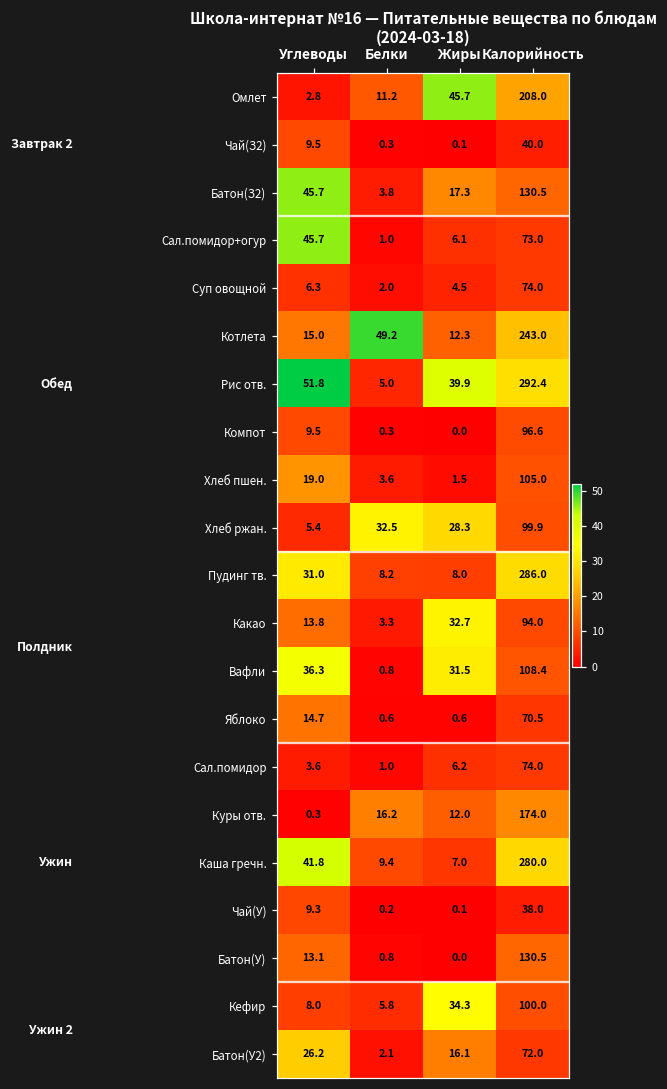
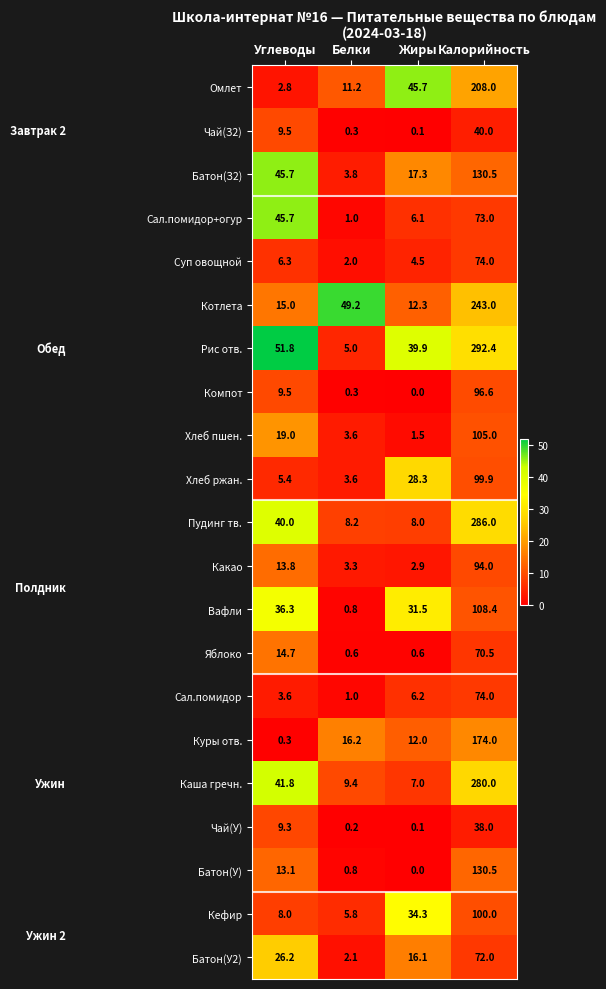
  {
    "Омлет": {
      "Углеводы": 2.8,
      "Белки": 11.2,
      "Жиры": 45.7,
      "Калорийность": 208.0
    },
    "Чай(З2)": {
      "Углеводы": 9.5,
      "Белки": 0.3,
      "Жиры": 0.1,
      "Калорийность": 40.0
    },
    "Батон(З2)": {
      "Углеводы": 45.7,
      "Белки": 3.8,
      "Жиры": 17.3,
      "Калорийность": 130.5
    },
    "Сал.помидор+огур": {
      "Углеводы": 45.7,
      "Белки": 1.0,
      "Жиры": 6.1,
      "Калорийность": 73.0
    },
    "Суп овощной": {
      "Углеводы": 6.3,
      "Белки": 2.0,
      "Жиры": 4.5,
      "Калорийность": 74.0
    },
    "Котлета": {
      "Углеводы": 15.0,
      "Белки": 49.2,
      "Жиры": 12.3,
      "Калорийность": 243.0
    },
    "Рис отв.": {
      "Углеводы": 51.8,
      "Белки": 5.0,
      "Жиры": 39.9,
      "Калорийность": 292.4
    },
    "Компот": {
      "Углеводы": 9.5,
      "Белки": 0.3,
      "Жиры": 0.0,
      "Калорийность": 96.6
    },
    "Хлеб пшен.": {
      "Углеводы": 19.0,
      "Белки": 3.6,
      "Жиры": 1.5,
      "Калорийность": 105.0
    },
    "Хлеб ржан.": {
      "Углеводы": 5.4,
-     "Белки": 32.5,
+     "Белки": 3.6,
      "Жиры": 28.3,
      "Калорийность": 99.9
    },
    "Пудинг тв.": {
-     "Углеводы": 31.0,
+     "Углеводы": 40.0,
      "Белки": 8.2,
      "Жиры": 8.0,
      "Калорийность": 286.0
    },
    "Какао": {
      "Углеводы": 13.8,
      "Белки": 3.3,
-     "Жиры": 32.7,
+     "Жиры": 2.9,
      "Калорийность": 94.0
    },
    "Вафли": {
      "Углеводы": 36.3,
      "Белки": 0.8,
      "Жиры": 31.5,
      "Калорийность": 108.4
    },
    "Яблоко": {
      "Углеводы": 14.7,
      "Белки": 0.6,
      "Жиры": 0.6,
      "Калорийность": 70.5
    },
    "Сал.помидор": {
      "Углеводы": 3.6,
      "Белки": 1.0,
      "Жиры": 6.2,
      "Калорийность": 74.0
    },
    "Куры отв.": {
      "Углеводы": 0.3,
      "Белки": 16.2,
      "Жиры": 12.0,
      "Калорийность": 174.0
    },
    "Каша гречн.": {
      "Углеводы": 41.8,
      "Белки": 9.4,
      "Жиры": 7.0,
      "Калорийность": 280.0
    },
    "Чай(У)": {
      "Углеводы": 9.3,
      "Белки": 0.2,
      "Жиры": 0.1,
      "Калорийность": 38.0
    },
    "Батон(У)": {
      "Углеводы": 13.1,
      "Белки": 0.8,
      "Жиры": 0.0,
      "Калорийность": 130.5
    },
    "Кефир": {
      "Углеводы": 8.0,
      "Белки": 5.8,
      "Жиры": 34.3,
      "Калорийность": 100.0
    },
    "Батон(У2)": {
      "Углеводы": 26.2,
      "Белки": 2.1,
      "Жиры": 16.1,
      "Калорийность": 72.0
    }
  }
